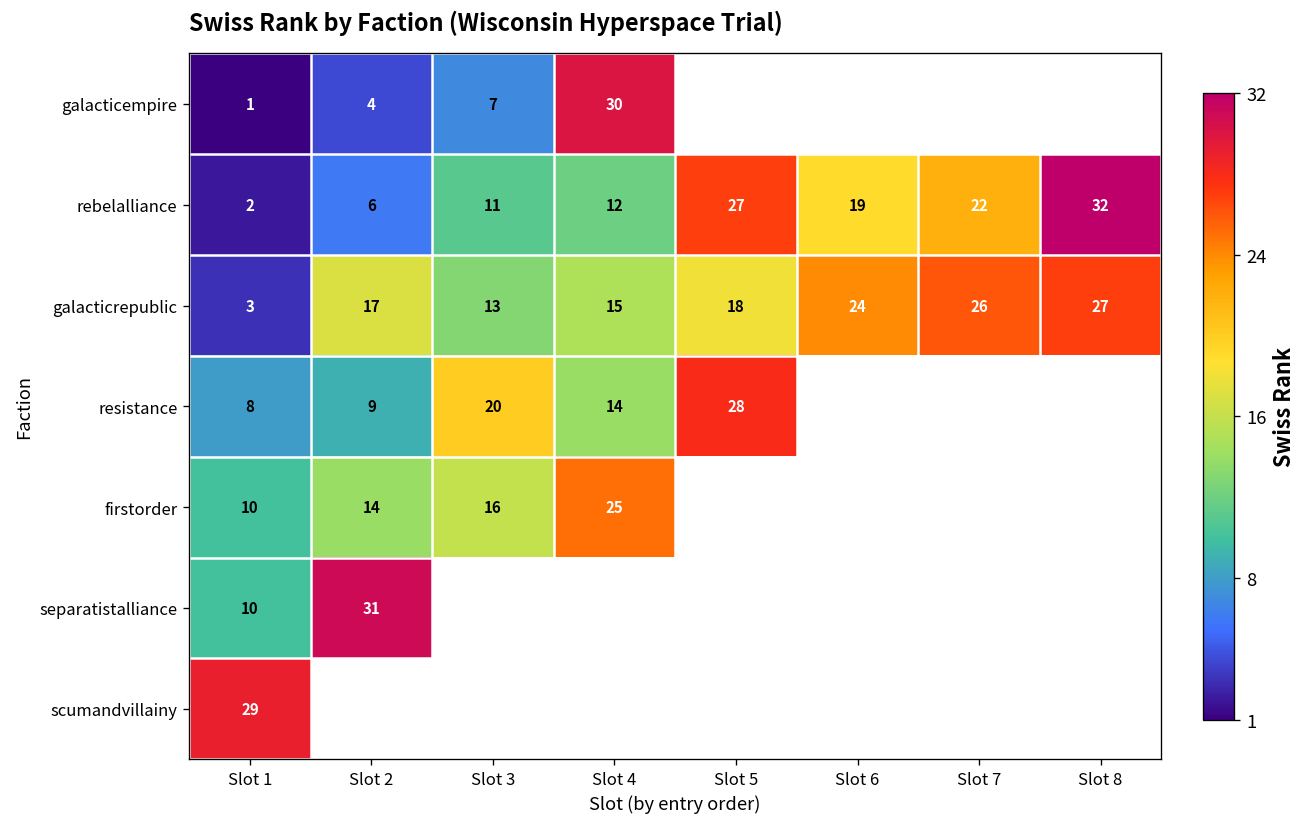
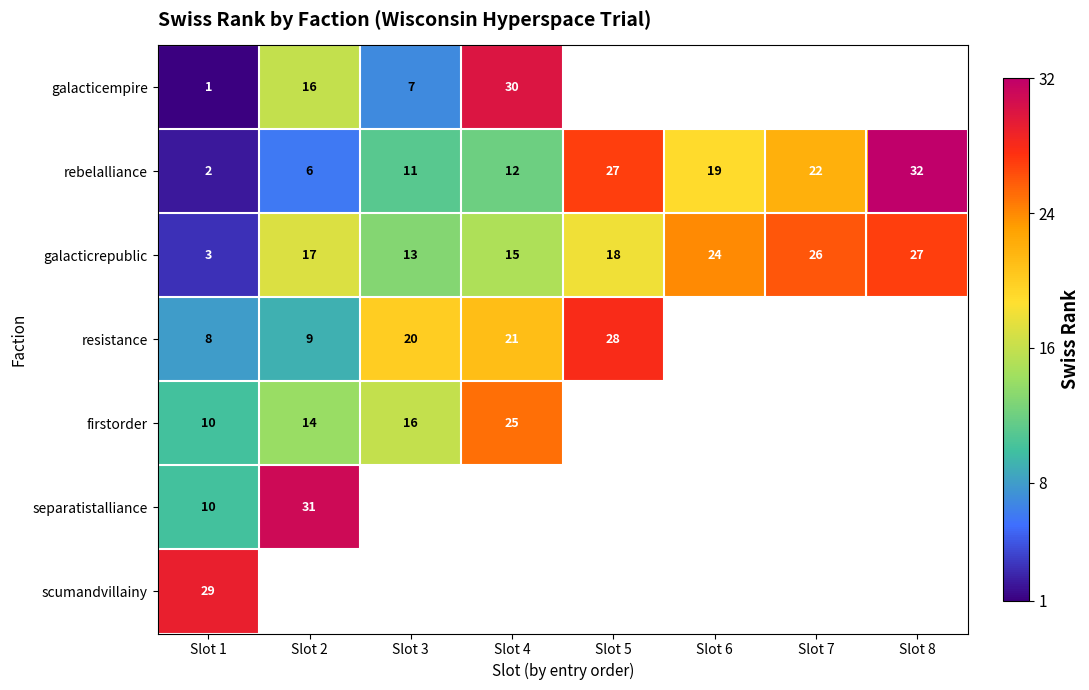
  {
    "galacticempire": {
      "Slot 1": 1,
-     "Slot 2": 4,
+     "Slot 2": 16,
      "Slot 3": 7,
      "Slot 4": 30
    },
    "rebelalliance": {
      "Slot 1": 2,
      "Slot 2": 6,
      "Slot 3": 11,
      "Slot 4": 12,
      "Slot 5": 27,
      "Slot 6": 19,
      "Slot 7": 22,
      "Slot 8": 32
    },
    "galacticrepublic": {
      "Slot 1": 3,
      "Slot 2": 17,
      "Slot 3": 13,
      "Slot 4": 15,
      "Slot 5": 18,
      "Slot 6": 24,
      "Slot 7": 26,
      "Slot 8": 27
    },
    "resistance": {
      "Slot 1": 8,
      "Slot 2": 9,
      "Slot 3": 20,
-     "Slot 4": 14,
+     "Slot 4": 21,
      "Slot 5": 28
    },
    "firstorder": {
      "Slot 1": 10,
      "Slot 2": 14,
      "Slot 3": 16,
      "Slot 4": 25
    },
    "separatistalliance": {
      "Slot 1": 10,
      "Slot 2": 31
    },
    "scumandvillainy": {
      "Slot 1": 29
    }
  }
